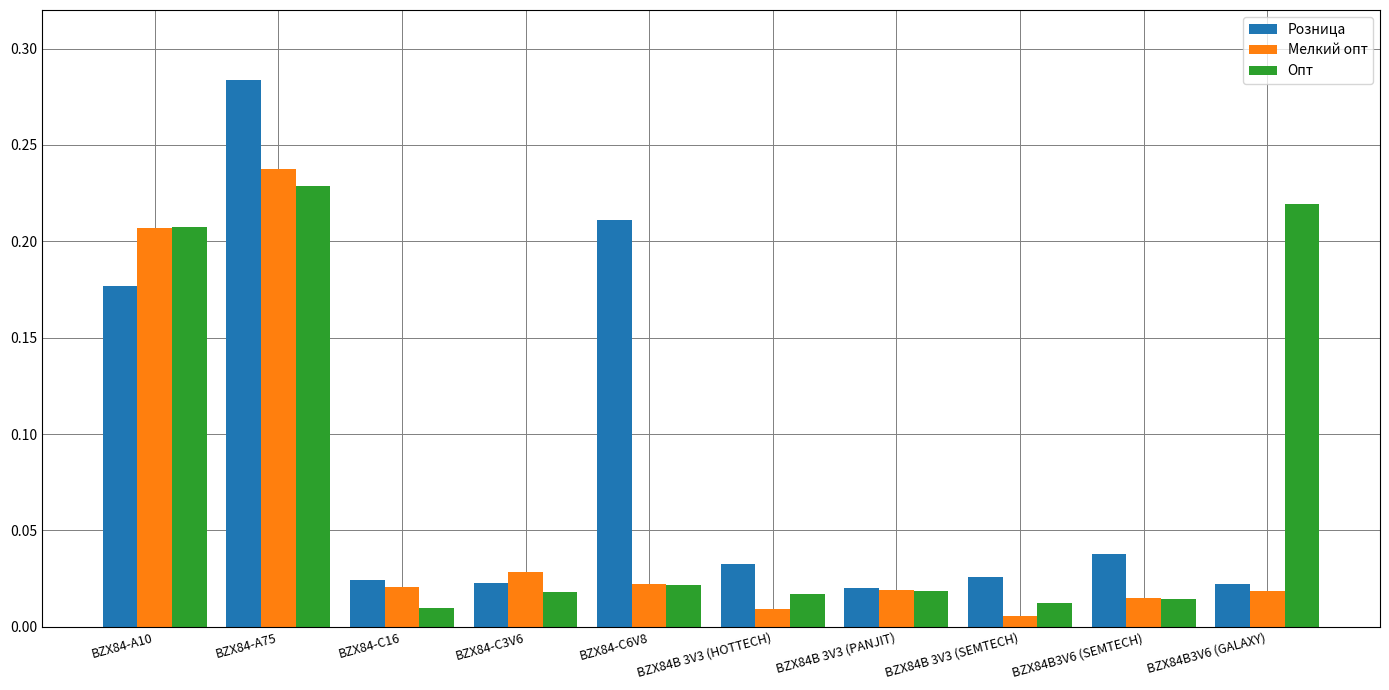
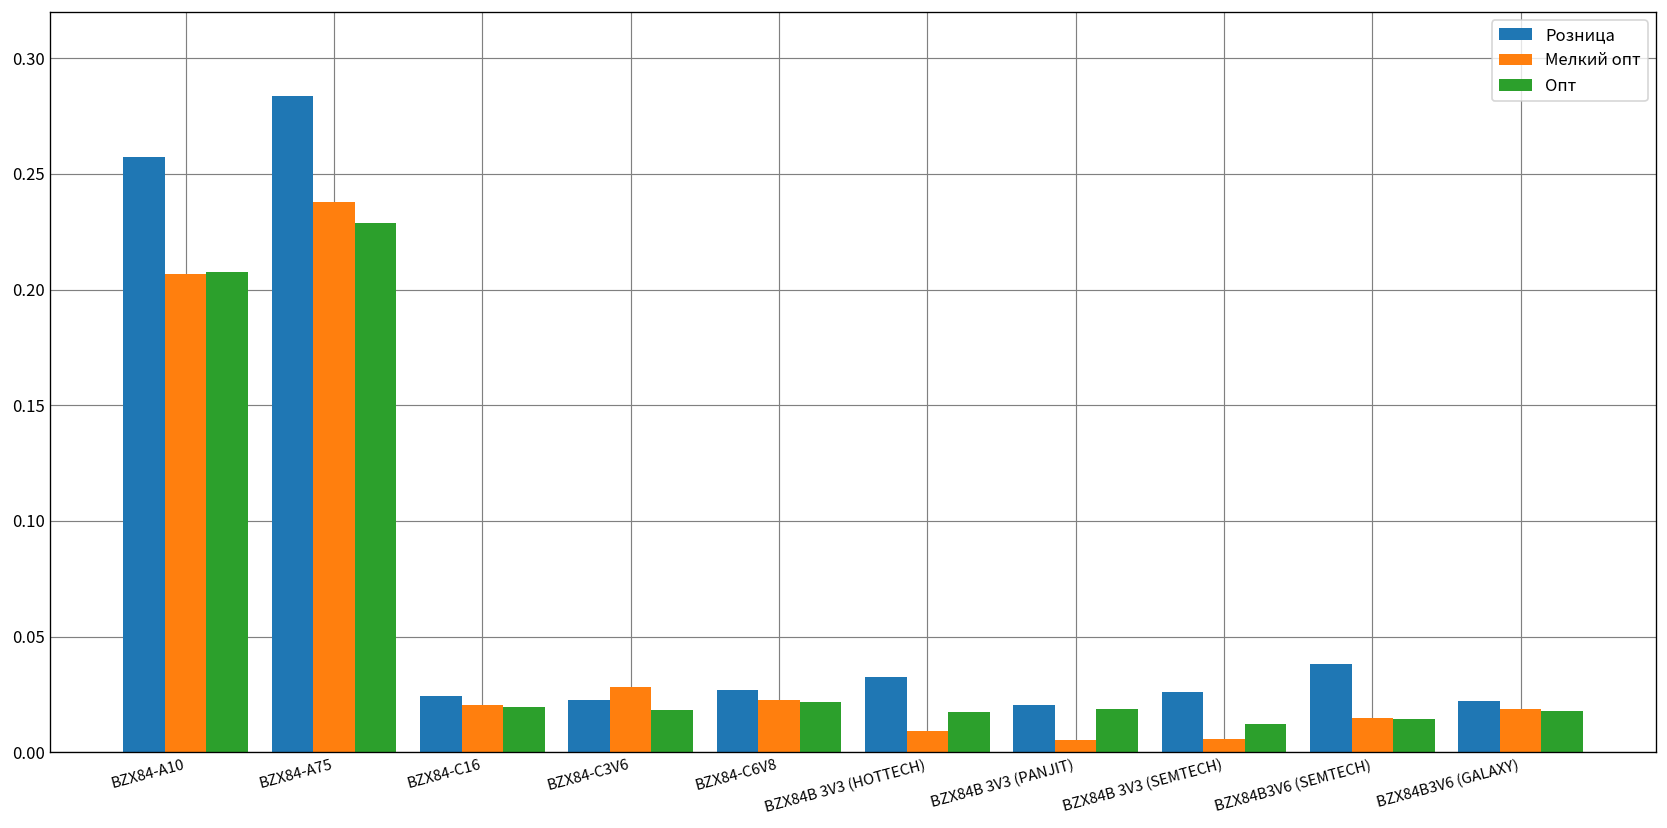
  {
    "Розница": {
-     "BZX84-A10": 0.177,
+     "BZX84-A10": 0.257,
      "BZX84-A75": 0.283,
      "BZX84-C16": 0.024,
      "BZX84-C3V6": 0.023,
-     "BZX84-C6V8": 0.211,
+     "BZX84-C6V8": 0.027,
      "BZX84B 3V3 (HOTTECH)": 0.033,
      "BZX84B 3V3 (PANJIT)": 0.020,
      "BZX84B 3V3 (SEMTECH)": 0.026,
      "BZX84B3V6 (SEMTECH)": 0.038,
      "BZX84B3V6 (GALAXY)": 0.022
    },
    "Мелкий опт": {
      "BZX84-A10": 0.207,
      "BZX84-A75": 0.238,
      "BZX84-C16": 0.020,
      "BZX84-C3V6": 0.028,
      "BZX84-C6V8": 0.022,
      "BZX84B 3V3 (HOTTECH)": 0.009,
-     "BZX84B 3V3 (PANJIT)": 0.019,
+     "BZX84B 3V3 (PANJIT)": 0.005,
      "BZX84B 3V3 (SEMTECH)": 0.006,
      "BZX84B3V6 (SEMTECH)": 0.015,
      "BZX84B3V6 (GALAXY)": 0.019
    },
    "Опт": {
      "BZX84-A10": 0.207,
      "BZX84-A75": 0.229,
-     "BZX84-C16": 0.010,
+     "BZX84-C16": 0.020,
      "BZX84-C3V6": 0.018,
      "BZX84-C6V8": 0.022,
      "BZX84B 3V3 (HOTTECH)": 0.017,
      "BZX84B 3V3 (PANJIT)": 0.018,
      "BZX84B 3V3 (SEMTECH)": 0.012,
      "BZX84B3V6 (SEMTECH)": 0.014,
-     "BZX84B3V6 (GALAXY)": 0.219
+     "BZX84B3V6 (GALAXY)": 0.018
    }
  }
